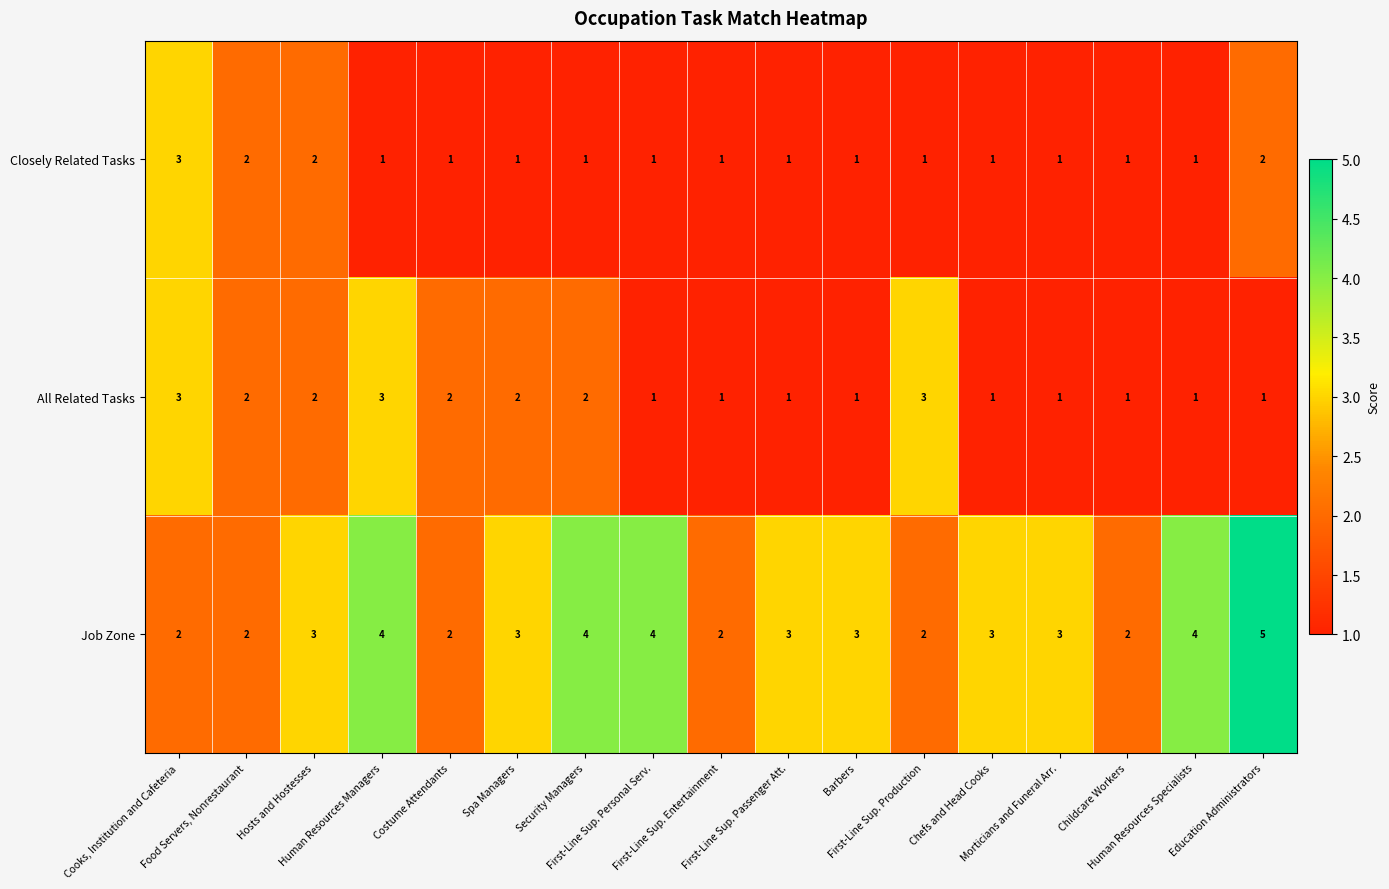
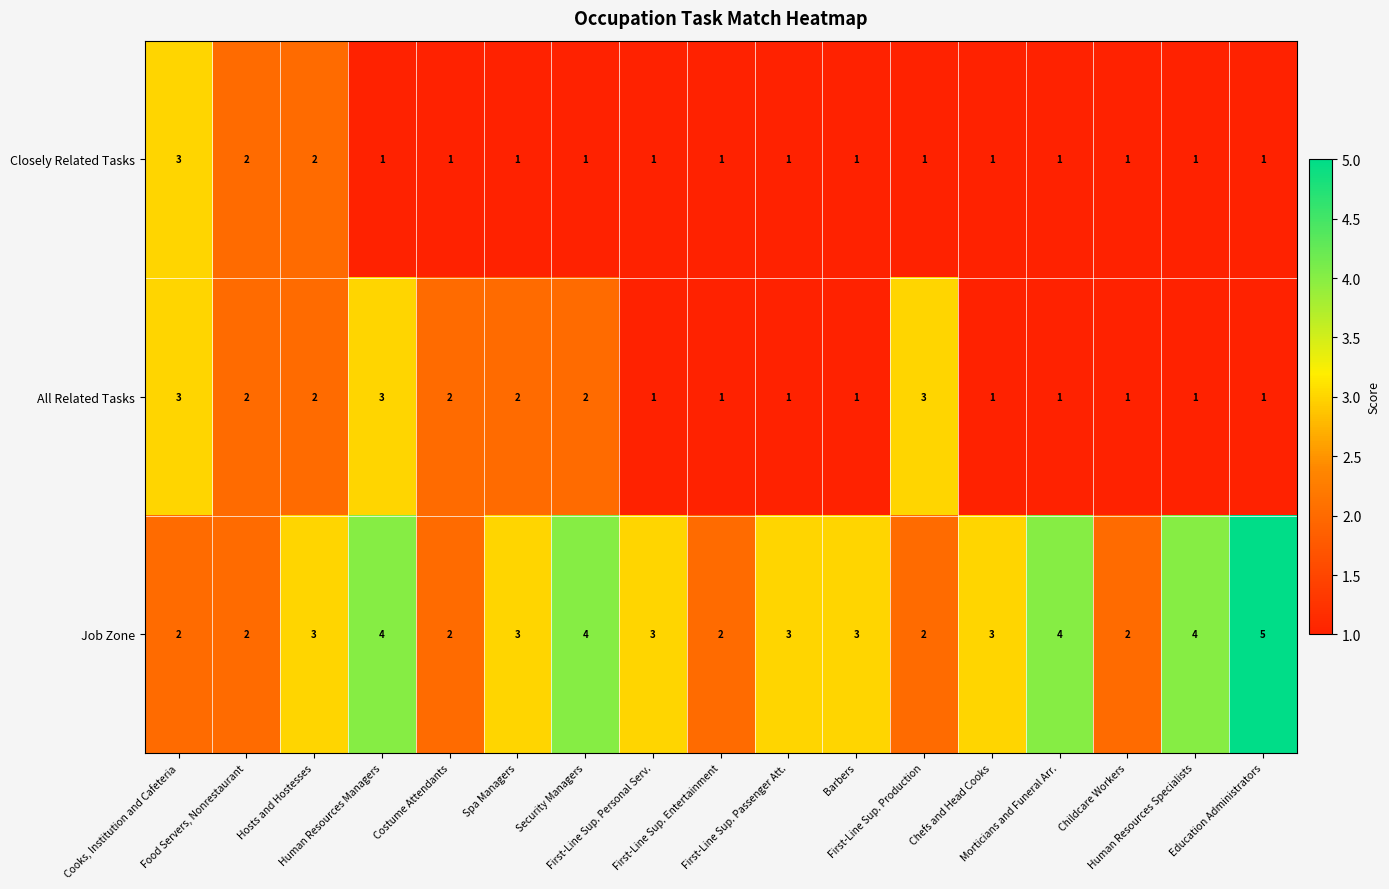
  {
    "Closely Related Tasks": {
      "Cooks, Institution and Cafeteria": 3,
      "Food Servers, Nonrestaurant": 2,
      "Hosts and Hostesses": 2,
      "Human Resources Managers": 1,
      "Costume Attendants": 1,
      "Spa Managers": 1,
      "Security Managers": 1,
      "First-Line Sup. Personal Serv.": 1,
      "First-Line Sup. Entertainment": 1,
      "First-Line Sup. Passenger Att.": 1,
      "Barbers": 1,
      "First-Line Sup. Production": 1,
      "Chefs and Head Cooks": 1,
      "Morticians and Funeral Arr.": 1,
      "Childcare Workers": 1,
      "Human Resources Specialists": 1,
-     "Education Administrators": 2
+     "Education Administrators": 1
    },
    "All Related Tasks": {
      "Cooks, Institution and Cafeteria": 3,
      "Food Servers, Nonrestaurant": 2,
      "Hosts and Hostesses": 2,
      "Human Resources Managers": 3,
      "Costume Attendants": 2,
      "Spa Managers": 2,
      "Security Managers": 2,
      "First-Line Sup. Personal Serv.": 1,
      "First-Line Sup. Entertainment": 1,
      "First-Line Sup. Passenger Att.": 1,
      "Barbers": 1,
      "First-Line Sup. Production": 3,
      "Chefs and Head Cooks": 1,
      "Morticians and Funeral Arr.": 1,
      "Childcare Workers": 1,
      "Human Resources Specialists": 1,
      "Education Administrators": 1
    },
    "Job Zone": {
      "Cooks, Institution and Cafeteria": 2,
      "Food Servers, Nonrestaurant": 2,
      "Hosts and Hostesses": 3,
      "Human Resources Managers": 4,
      "Costume Attendants": 2,
      "Spa Managers": 3,
      "Security Managers": 4,
-     "First-Line Sup. Personal Serv.": 4,
+     "First-Line Sup. Personal Serv.": 3,
      "First-Line Sup. Entertainment": 2,
      "First-Line Sup. Passenger Att.": 3,
      "Barbers": 3,
      "First-Line Sup. Production": 2,
      "Chefs and Head Cooks": 3,
-     "Morticians and Funeral Arr.": 3,
+     "Morticians and Funeral Arr.": 4,
      "Childcare Workers": 2,
      "Human Resources Specialists": 4,
      "Education Administrators": 5
    }
  }
